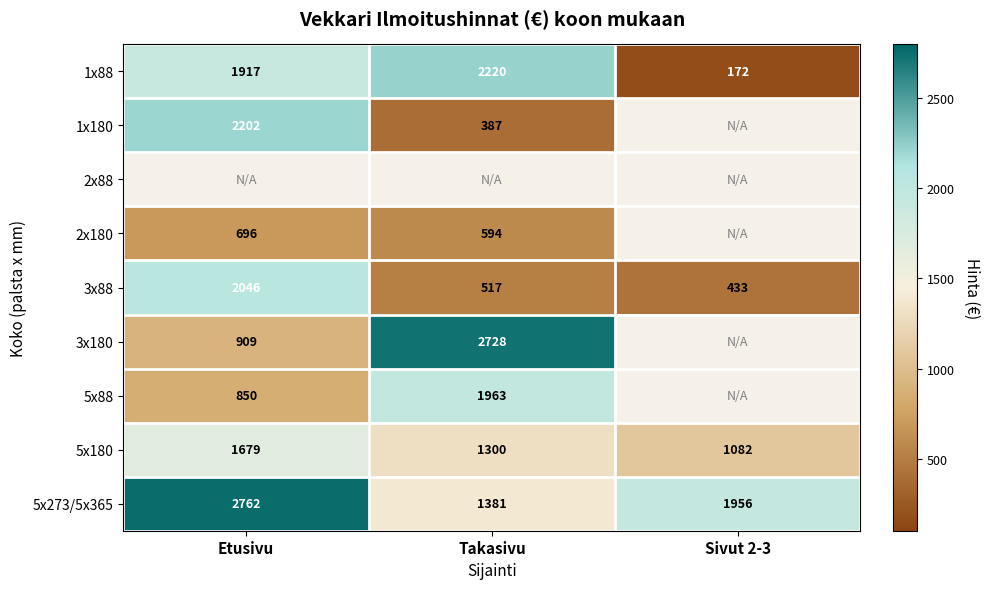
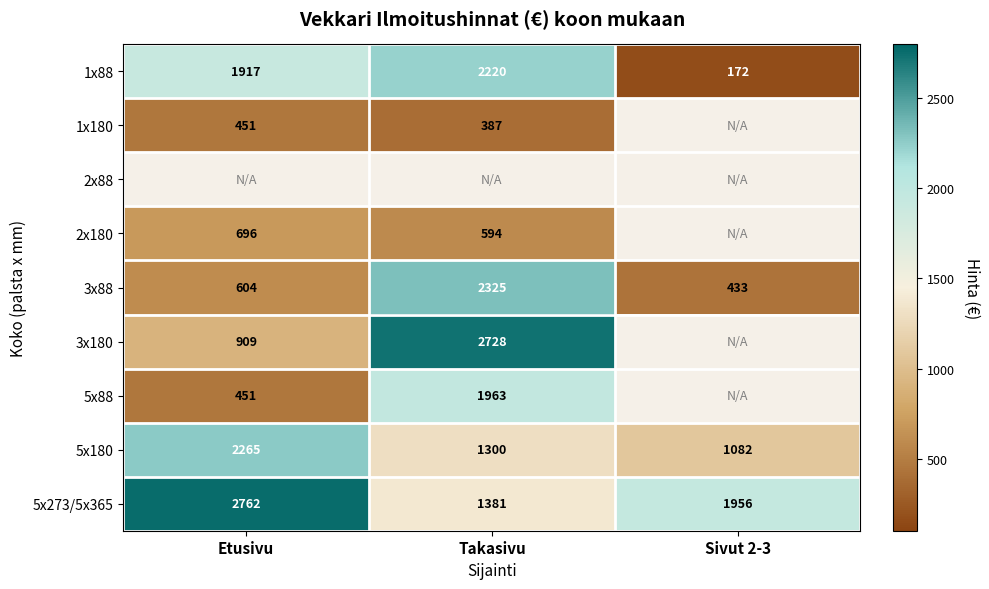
  {
    "1x88": {
      "Etusivu": 1917,
      "Takasivu": 2220,
      "Sivut 2-3": 172
    },
    "1x180": {
-     "Etusivu": 2202,
+     "Etusivu": 451,
      "Takasivu": 387
    },
    "2x180": {
      "Etusivu": 696,
      "Takasivu": 594
    },
    "3x88": {
-     "Etusivu": 2046,
-     "Takasivu": 517,
+     "Etusivu": 604,
+     "Takasivu": 2325,
      "Sivut 2-3": 433
    },
    "3x180": {
      "Etusivu": 909,
      "Takasivu": 2728
    },
    "5x88": {
-     "Etusivu": 850,
+     "Etusivu": 451,
      "Takasivu": 1963
    },
    "5x180": {
-     "Etusivu": 1679,
+     "Etusivu": 2265,
      "Takasivu": 1300,
      "Sivut 2-3": 1082
    },
    "5x273/5x365": {
      "Etusivu": 2762,
      "Takasivu": 1381,
      "Sivut 2-3": 1956
    }
  }
